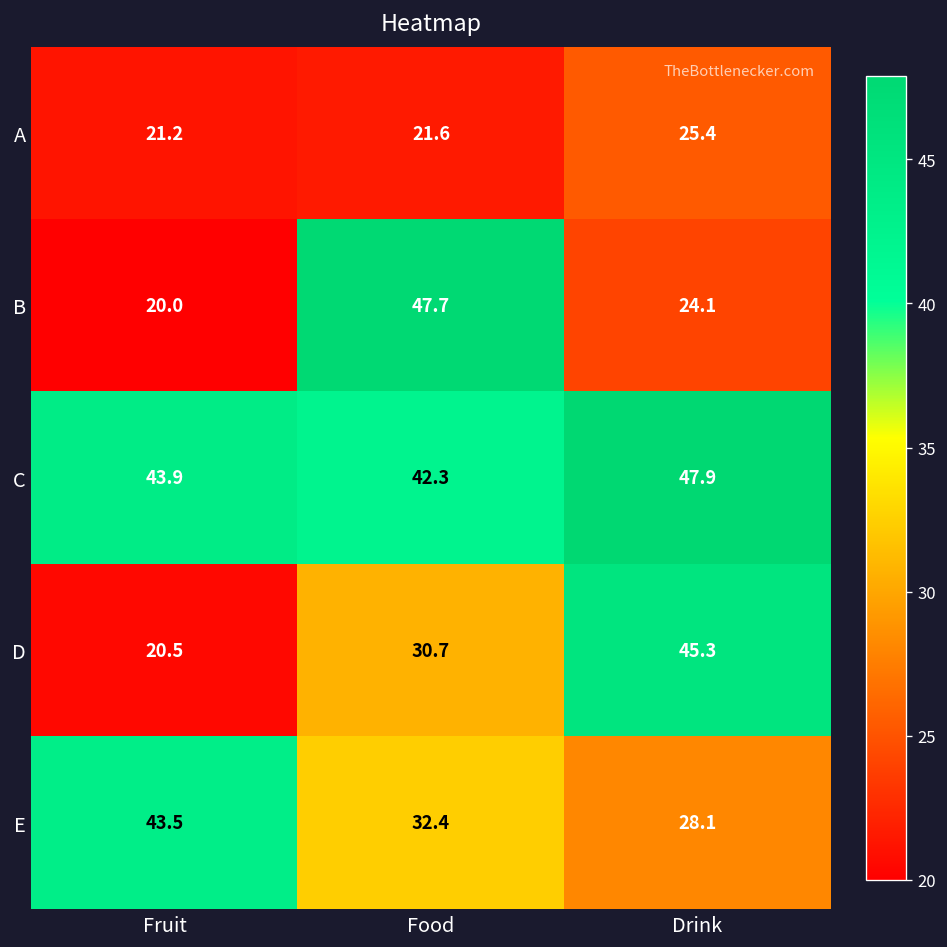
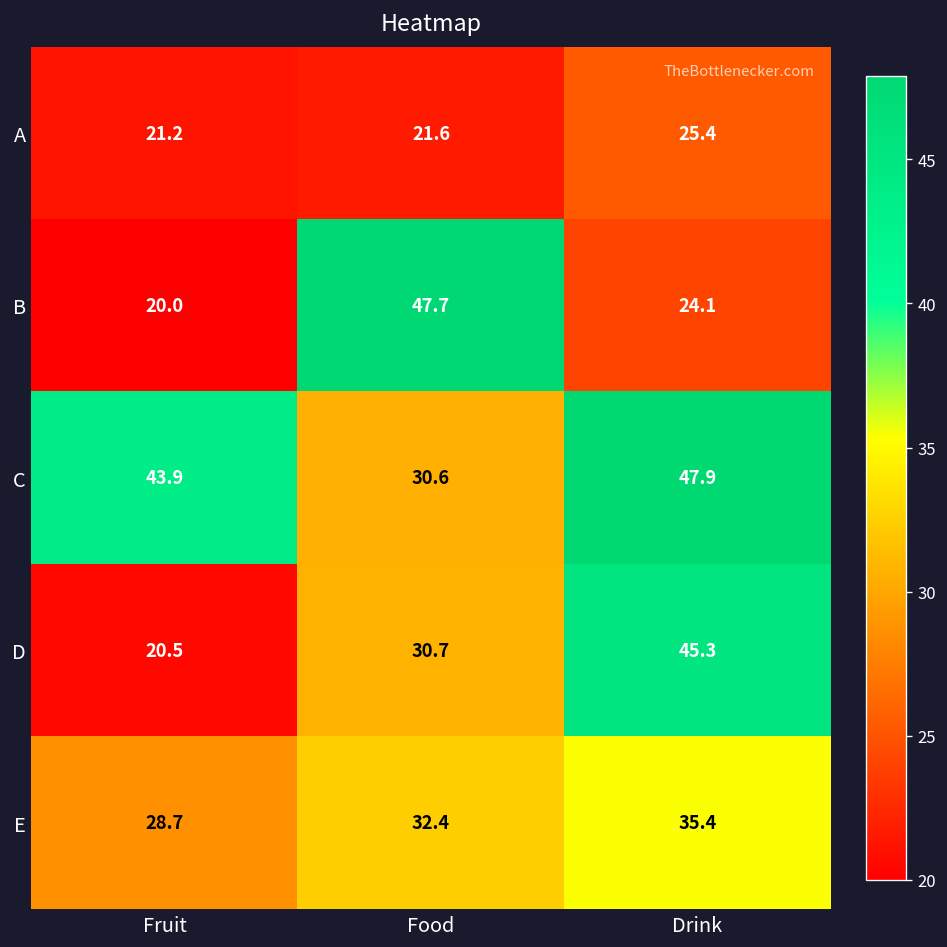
  {
    "A": {
      "Fruit": 21.2,
      "Food": 21.6
    },
    "B": {
      "Fruit": 20.0,
      "Food": 47.7,
      "Drink": 24.1
    },
    "C": {
      "Fruit": 43.9,
-     "Food": 42.3,
+     "Food": 30.6,
      "Drink": 47.9
    },
    "D": {
      "Fruit": 20.5,
      "Food": 30.7,
      "Drink": 45.3
    },
    "E": {
-     "Fruit": 43.5,
+     "Fruit": 28.7,
      "Food": 32.4,
-     "Drink": 28.1
+     "Drink": 35.4
    }
  }
